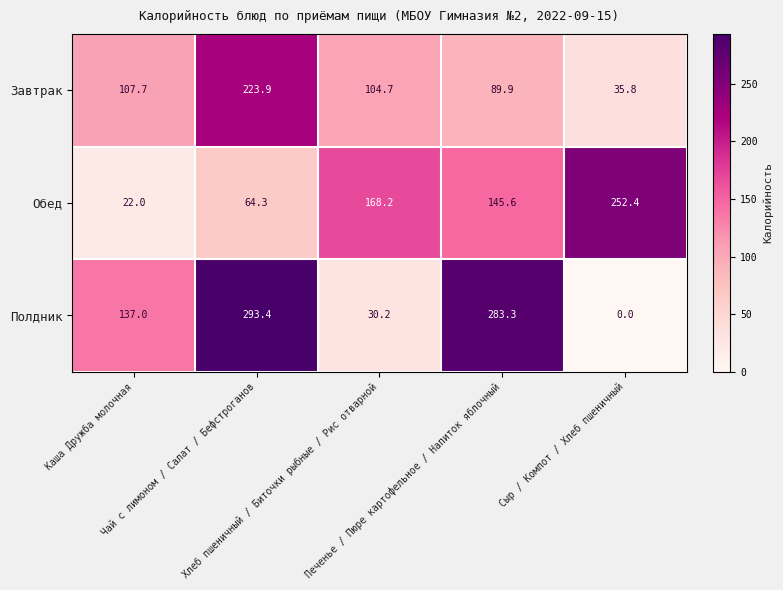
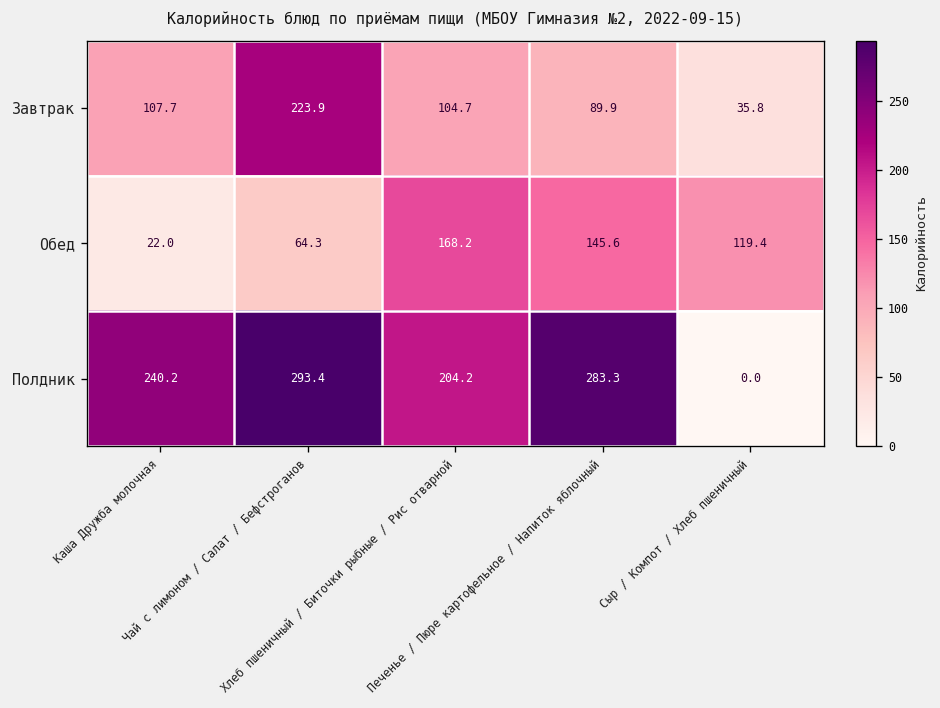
  {
    "Завтрак": {
      "Каша Дружба молочная": 107.7,
      "Чай с лимоном / Салат / Бефстроганов": 223.9,
      "Хлеб пшеничный / Биточки рыбные / Рис отварной": 104.7,
      "Печенье / Пюре картофельное / Напиток яблочный": 89.9,
      "Сыр / Компот / Хлеб пшеничный": 35.8
    },
    "Обед": {
      "Каша Дружба молочная": 22.0,
      "Чай с лимоном / Салат / Бефстроганов": 64.3,
      "Хлеб пшеничный / Биточки рыбные / Рис отварной": 168.2,
      "Печенье / Пюре картофельное / Напиток яблочный": 145.6,
-     "Сыр / Компот / Хлеб пшеничный": 252.4
+     "Сыр / Компот / Хлеб пшеничный": 119.4
    },
    "Полдник": {
-     "Каша Дружба молочная": 137.0,
+     "Каша Дружба молочная": 240.2,
      "Чай с лимоном / Салат / Бефстроганов": 293.4,
-     "Хлеб пшеничный / Биточки рыбные / Рис отварной": 30.2,
+     "Хлеб пшеничный / Биточки рыбные / Рис отварной": 204.2,
      "Печенье / Пюре картофельное / Напиток яблочный": 283.3,
      "Сыр / Компот / Хлеб пшеничный": 0.0
    }
  }
